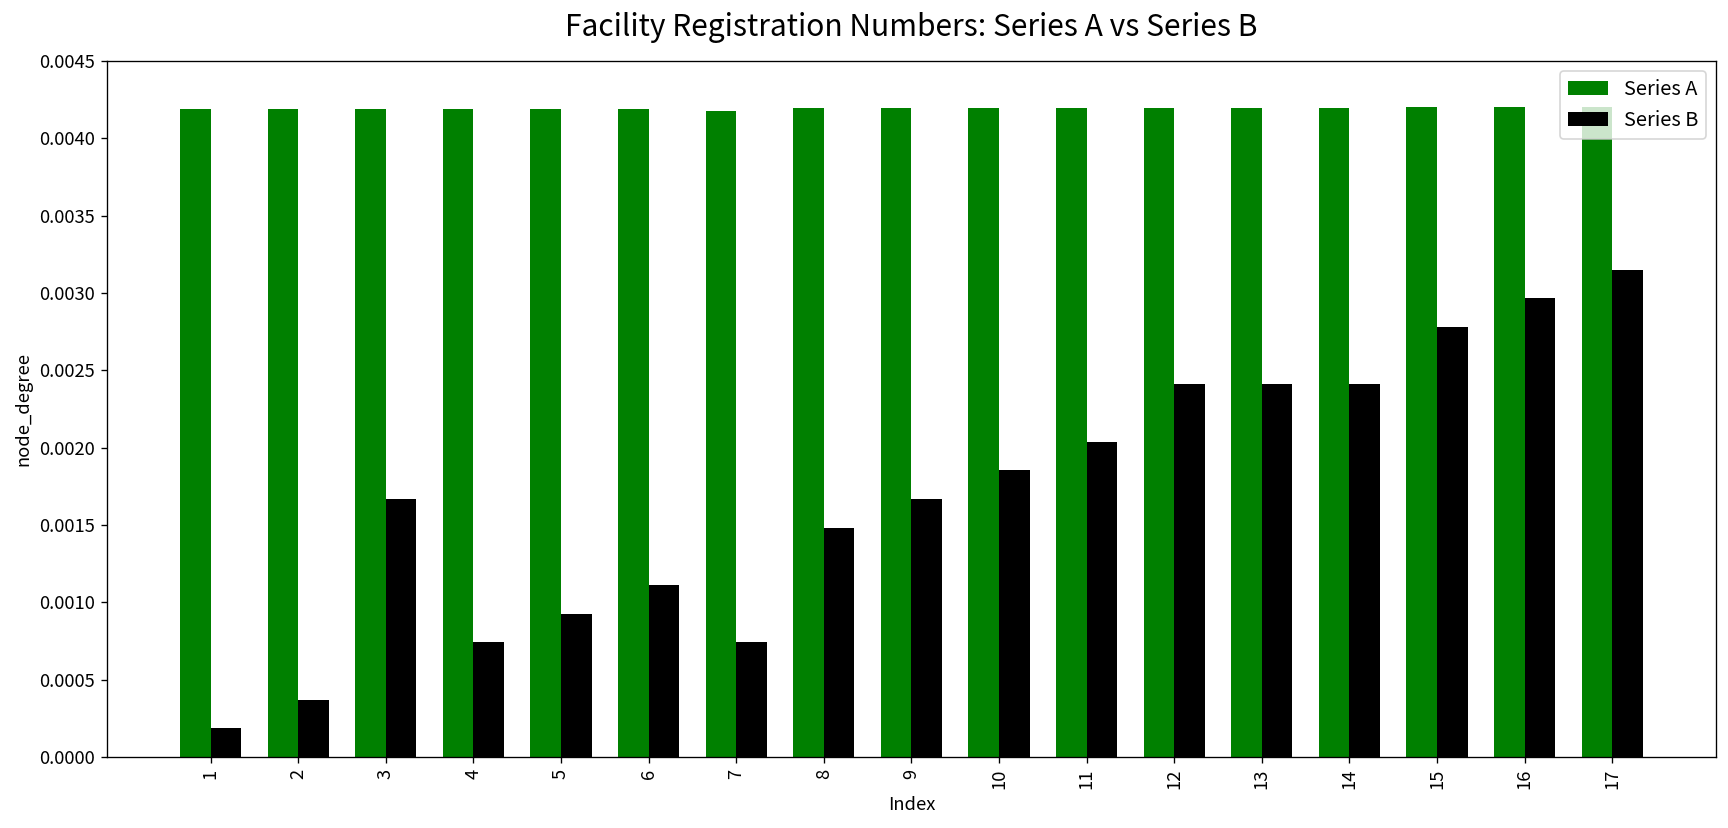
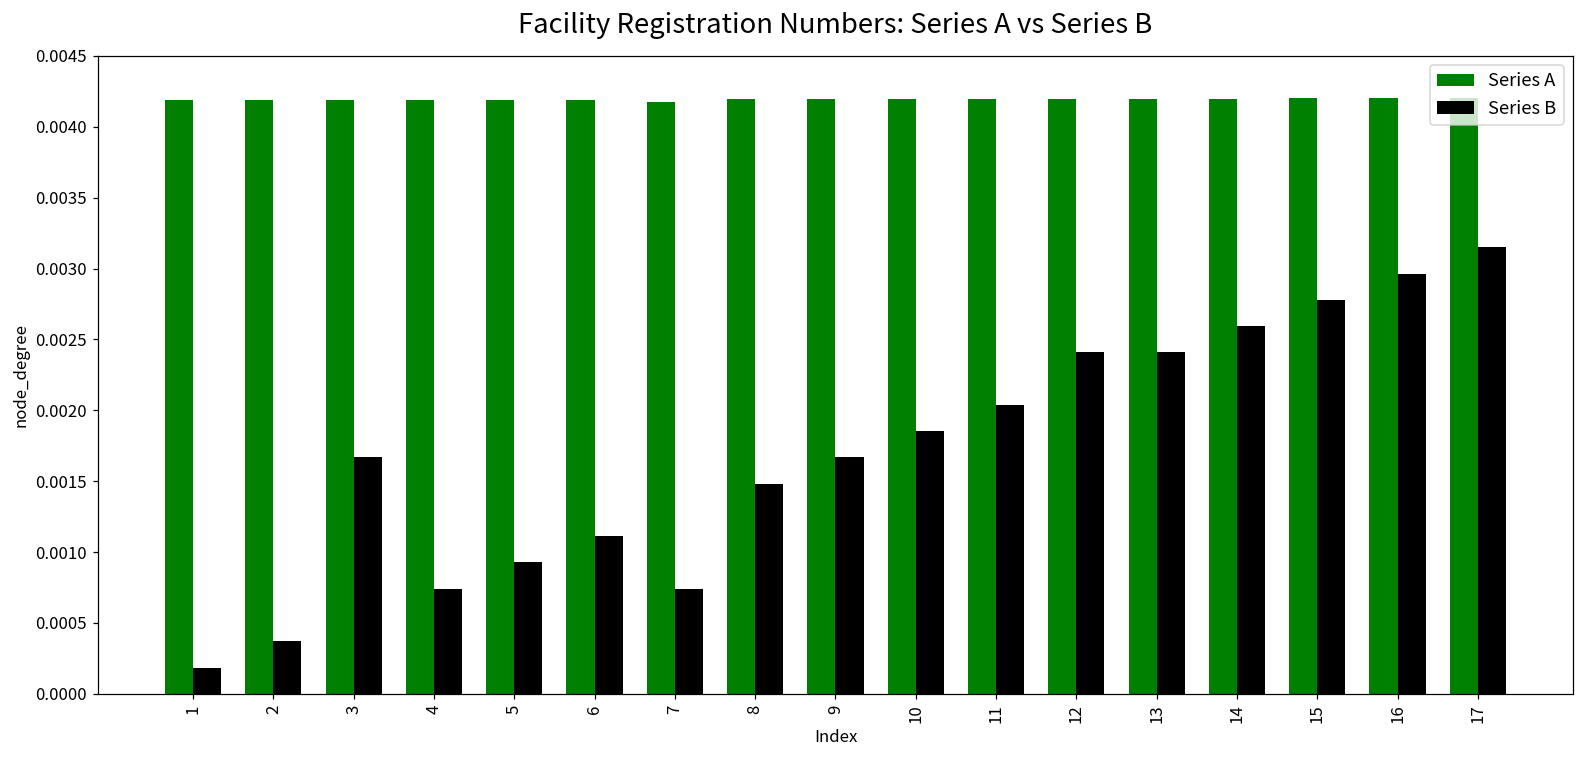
  {
    "Series A": {
      "1": 0.00419,
      "2": 0.00419,
      "3": 0.00419,
      "4": 0.00419,
      "5": 0.00419,
      "6": 0.00419,
      "7": 0.00418,
      "8": 0.00419,
      "9": 0.00419,
      "10": 0.00419,
      "11": 0.00419,
      "12": 0.00420,
      "13": 0.00420,
      "14": 0.00420,
      "15": 0.00420,
      "16": 0.00420
    },
    "Series B": {
      "1": 0.00019,
      "2": 0.00037,
      "3": 0.00167,
      "4": 0.00074,
      "5": 0.00093,
      "6": 0.00111,
      "7": 0.00074,
      "8": 0.00148,
      "9": 0.00167,
      "10": 0.00185,
      "11": 0.00204,
      "12": 0.00241,
      "13": 0.00241,
-     "14": 0.00241,
+     "14": 0.00259,
      "15": 0.00278,
      "16": 0.00296,
      "17": 0.00315
    }
  }
